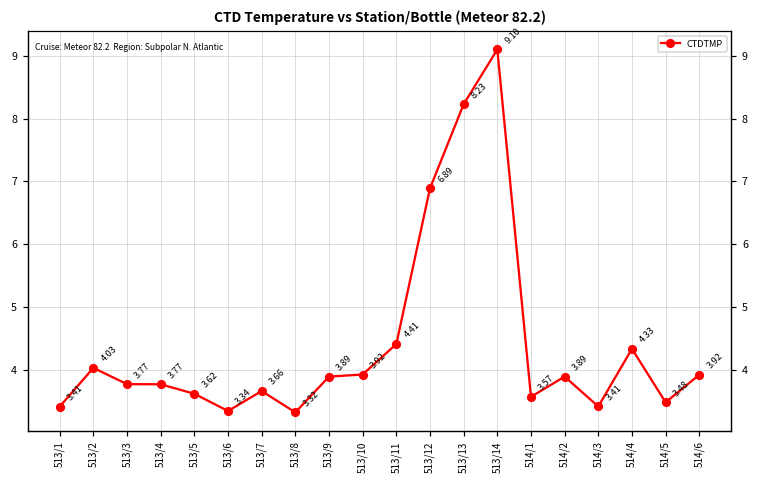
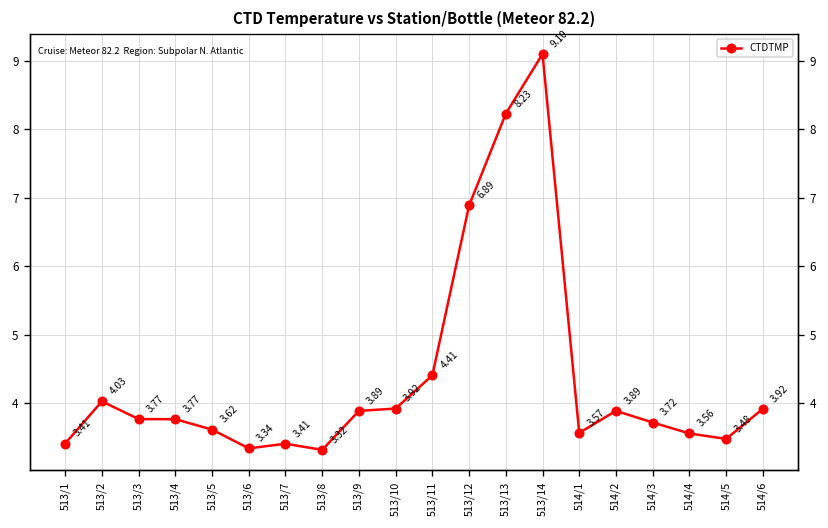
  {
    "513/1": 3.41,
    "513/2": 4.03,
    "513/3": 3.77,
    "513/4": 3.77,
    "513/5": 3.62,
    "513/6": 3.34,
-   "513/7": 3.66,
+   "513/7": 3.41,
    "513/8": 3.32,
    "513/9": 3.89,
    "513/10": 3.92,
    "513/11": 4.41,
    "513/12": 6.89,
    "513/13": 8.23,
    "513/14": 9.10,
    "514/1": 3.57,
    "514/2": 3.89,
-   "514/3": 3.41,
-   "514/4": 4.33,
+   "514/3": 3.72,
+   "514/4": 3.56,
    "514/5": 3.48,
    "514/6": 3.92
  }
